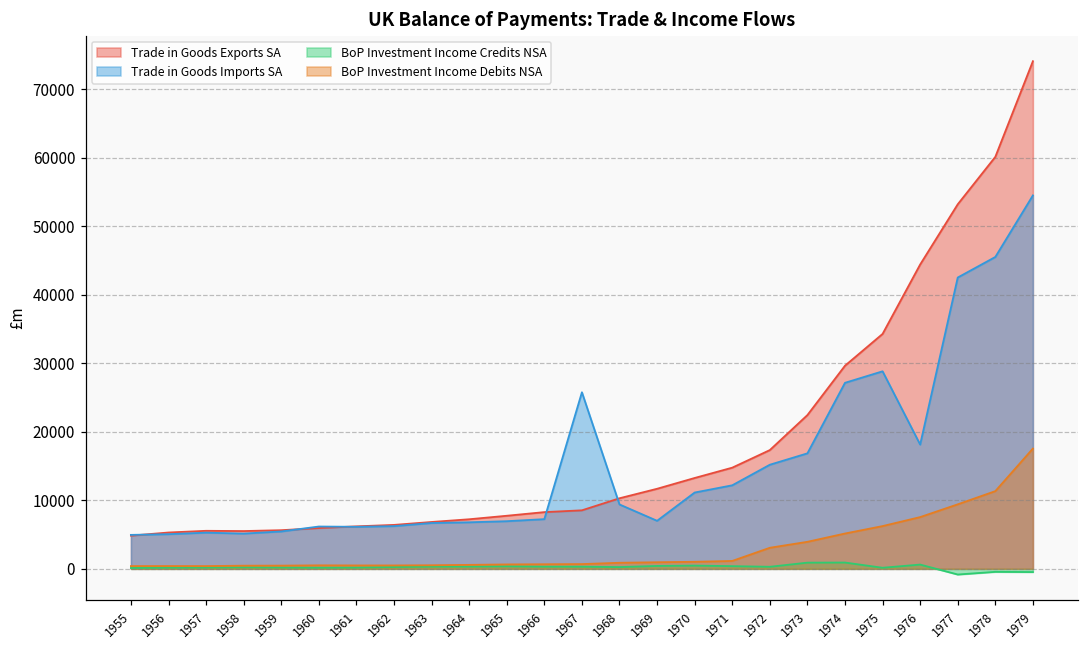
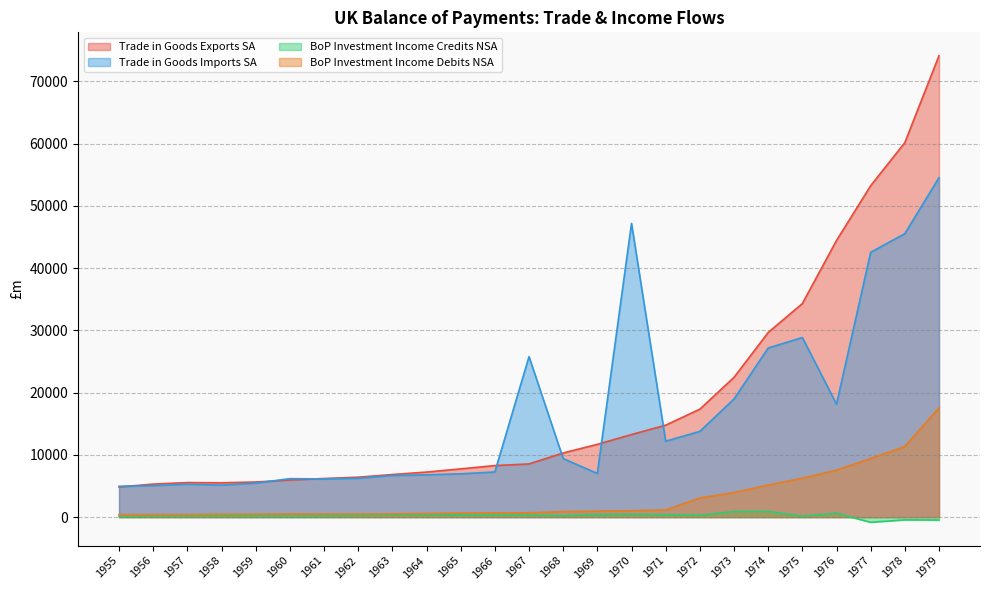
  {
    "Trade in Goods Imports SA": {
      "1964": 7000,
      "1965": 7000,
      "1966": 7000,
      "1967": 26000,
      "1968": 9000,
      "1969": 7000,
-     "1970": 11000,
+     "1970": 47000,
      "1971": 12000,
-     "1972": 15000,
-     "1973": 17000,
+     "1972": 14000,
+     "1973": 19000,
      "1974": 27000,
      "1975": 29000,
      "1976": 18000,
      "1977": 43000,
      "1978": 46000,
      "1979": 55000
    }
  }
